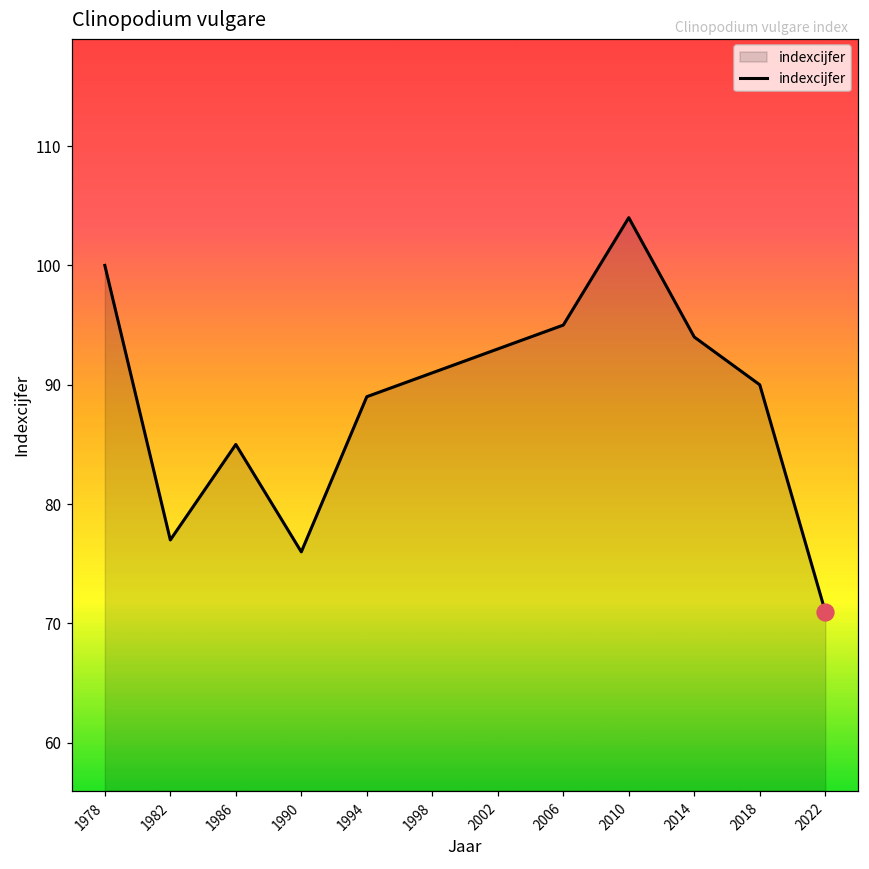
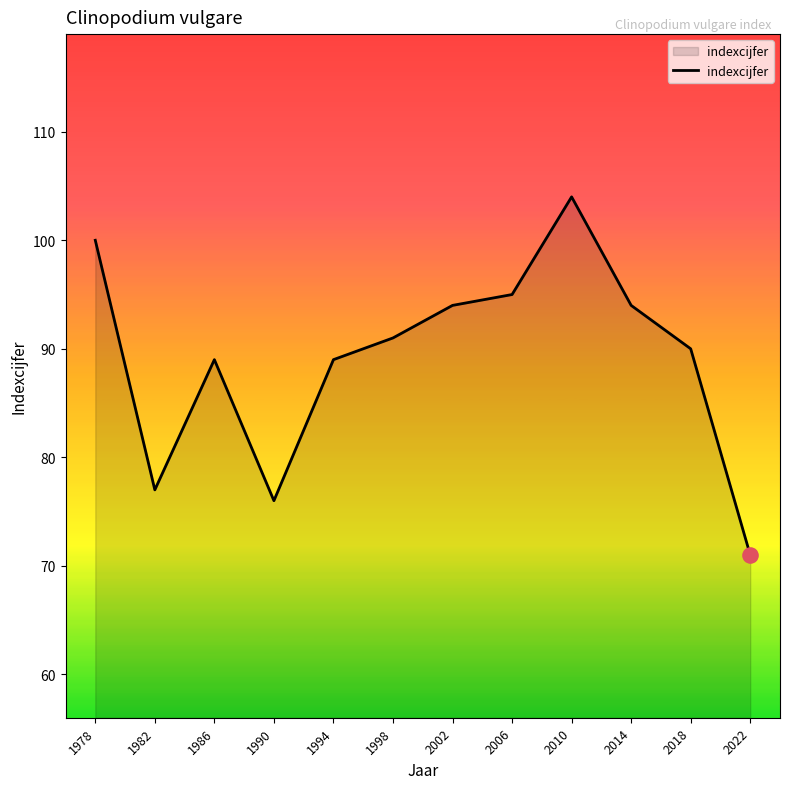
  {
    "indexcijfer": {
      "1978": 100,
      "1982": 77,
-     "1986": 85,
+     "1986": 89,
      "1990": 76,
      "1994": 89,
      "1998": 91,
-     "2002": 93,
+     "2002": 94,
      "2006": 95,
      "2010": 104,
      "2014": 94,
      "2018": 90
    }
  }
